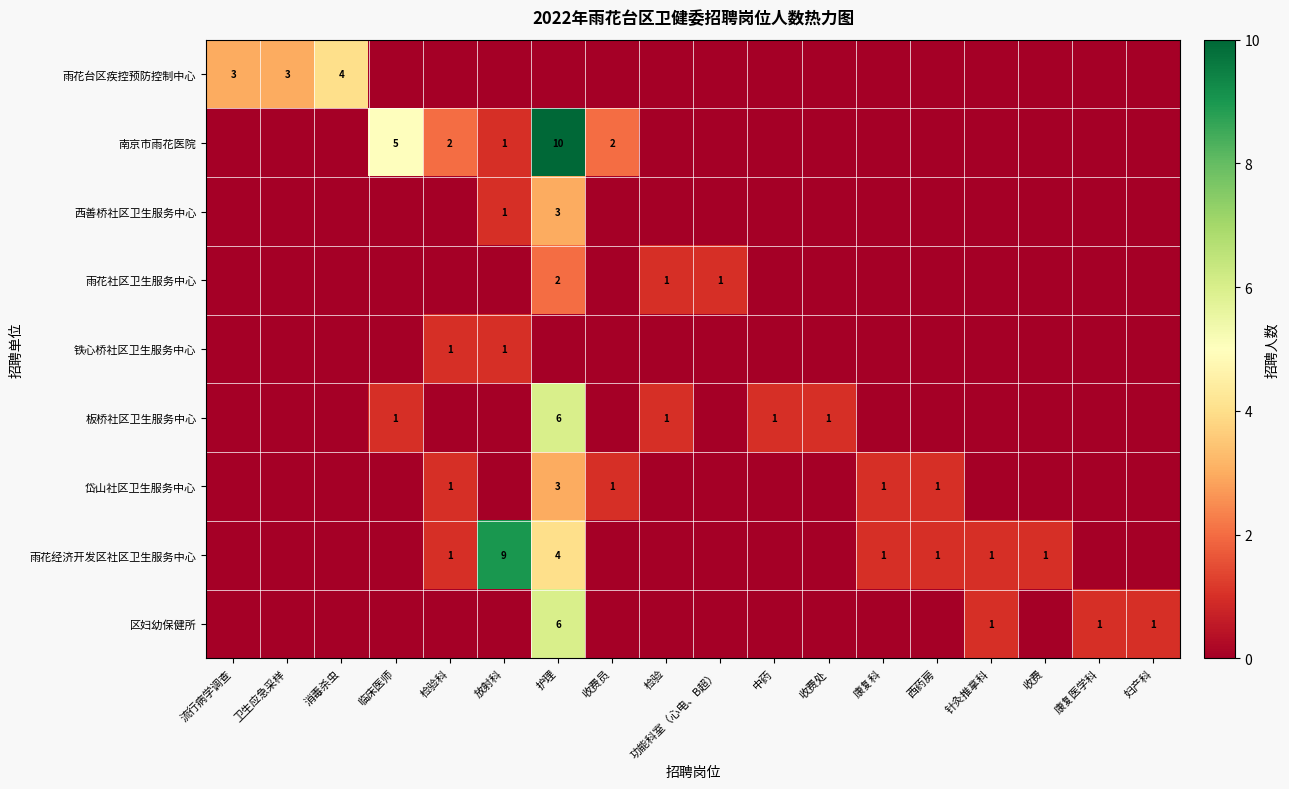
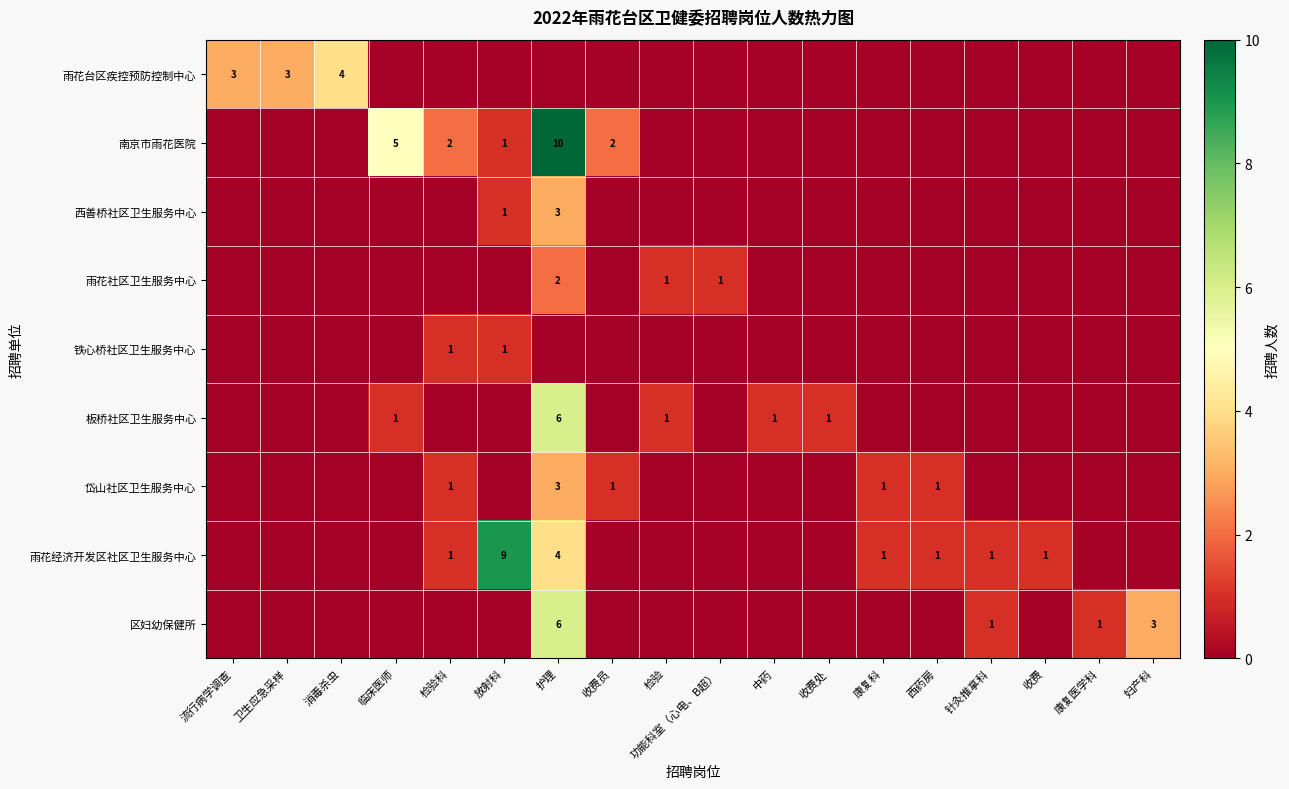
  {
    "雨花台区疾控预防控制中心": {
      "流行病学调查": 3,
      "卫生应急采样": 3,
      "消毒杀虫": 4
    },
    "南京市雨花医院": {
      "临床医师": 5,
      "检验科": 2,
      "放射科": 1,
      "护理": 10,
      "收费员": 2
    },
    "西善桥社区卫生服务中心": {
      "放射科": 1,
      "护理": 3
    },
    "雨花社区卫生服务中心": {
      "护理": 2,
      "检验": 1,
      "功能科室（心电、B超）": 1
    },
    "铁心桥社区卫生服务中心": {
      "检验科": 1,
      "放射科": 1
    },
    "板桥社区卫生服务中心": {
      "临床医师": 1,
      "护理": 6,
      "检验": 1,
      "中药": 1,
      "收费处": 1
    },
    "岱山社区卫生服务中心": {
      "检验科": 1,
      "护理": 3,
      "收费员": 1,
      "康复科": 1,
      "西药房": 1
    },
    "雨花经济开发区社区卫生服务中心": {
      "检验科": 1,
      "放射科": 9,
      "护理": 4,
      "康复科": 1,
      "西药房": 1,
      "针灸推拿科": 1,
      "收费": 1
    },
    "区妇幼保健所": {
      "护理": 6,
      "针灸推拿科": 1,
      "康复医学科": 1,
-     "妇产科": 1
+     "妇产科": 3
    }
  }
